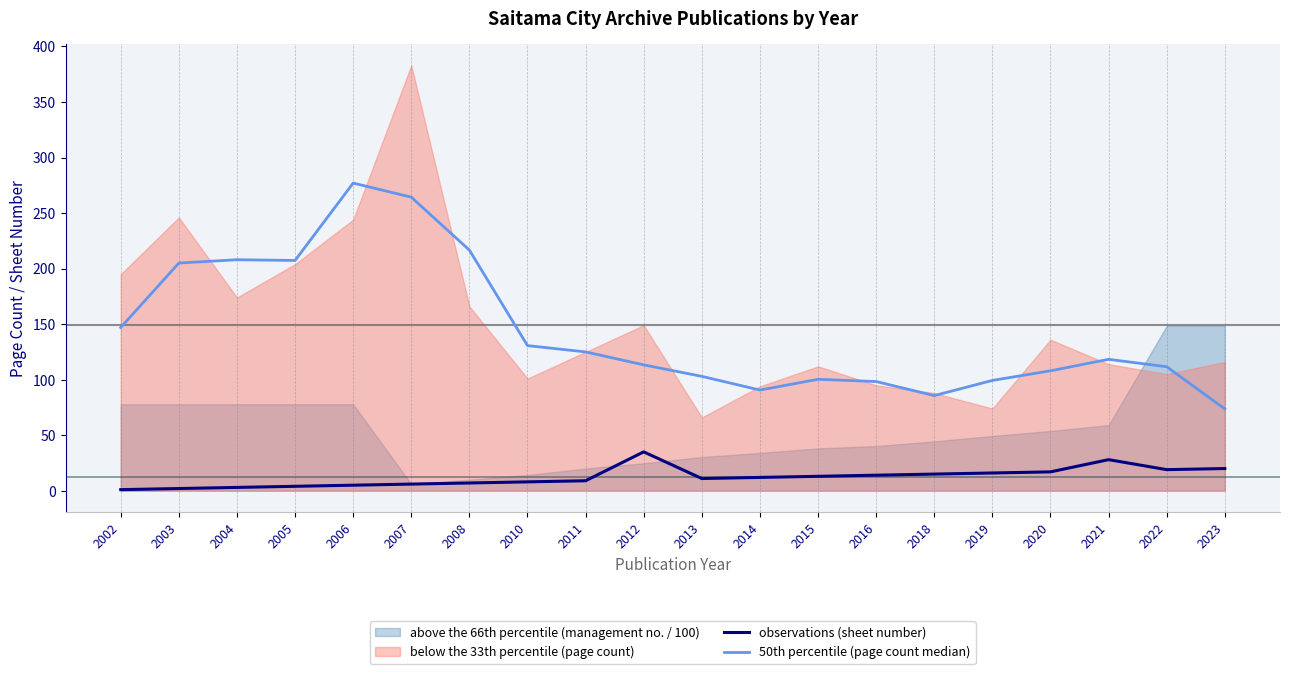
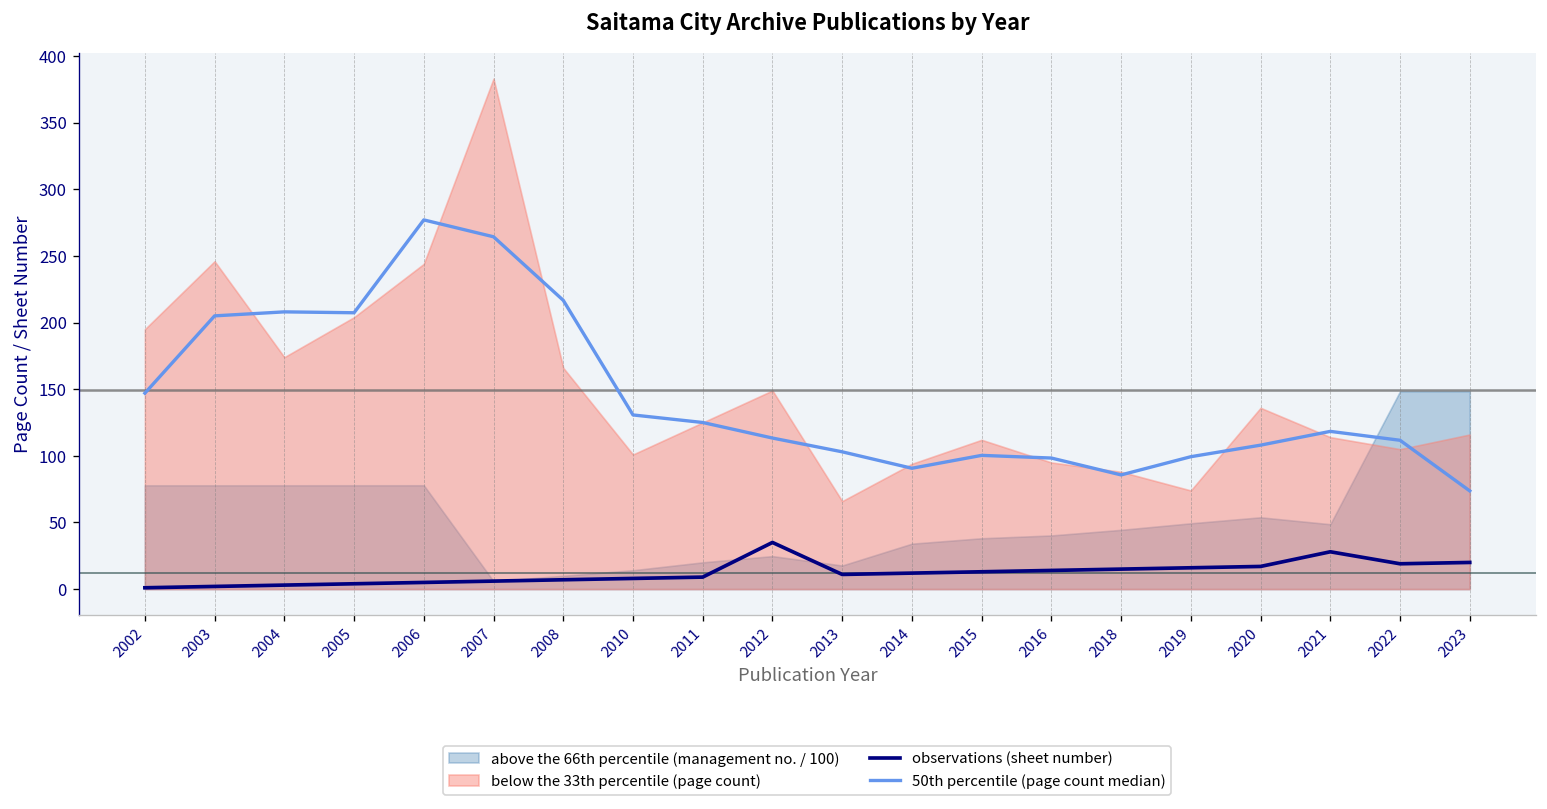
  {
    "observations (sheet number)": {
      "2002": 1,
      "2003": 2,
      "2004": 3,
      "2005": 4,
      "2006": 5,
      "2008": 7,
      "2010": 8,
      "2011": 9,
      "2012": 35,
      "2013": 11,
      "2014": 12,
      "2015": 13,
      "2016": 14,
      "2018": 15,
      "2019": 16,
      "2020": 17,
      "2021": 28,
      "2022": 19,
      "2023": 20
    },
    "above the 66th percentile (management no. / 100)": {
      "2002": 78,
      "2003": 78,
      "2004": 78,
      "2005": 78,
      "2006": 78,
      "2008": 10,
      "2010": 14,
      "2011": 20,
      "2012": 25,
-     "2013": 30,
+     "2013": 18,
      "2014": 34,
      "2015": 38,
      "2016": 40,
      "2018": 44,
      "2019": 49,
      "2020": 54,
-     "2021": 59,
+     "2021": 49,
      "2022": 148,
      "2023": 148
    },
    "50th percentile (page count median)": {
      "2002": 147,
      "2003": 205,
      "2004": 208,
      "2005": 207,
      "2006": 277,
      "2007": 264,
      "2008": 217,
      "2010": 131,
      "2012": 113,
      "2013": 103,
      "2014": 91,
      "2015": 100,
      "2016": 98,
      "2018": 86,
      "2019": 99,
      "2020": 108,
      "2021": 118,
      "2022": 112,
      "2023": 74
    },
    "below the 33th percentile (page count)": {
      "2002": 195,
      "2003": 246,
      "2004": 174,
      "2005": 204,
      "2006": 244,
      "2007": 383,
      "2008": 166,
      "2010": 101,
      "2012": 149,
      "2013": 66,
      "2014": 94,
      "2015": 112,
      "2016": 95,
      "2018": 88,
      "2019": 74,
      "2020": 136,
      "2021": 114,
      "2022": 105,
      "2023": 116
    }
  }
